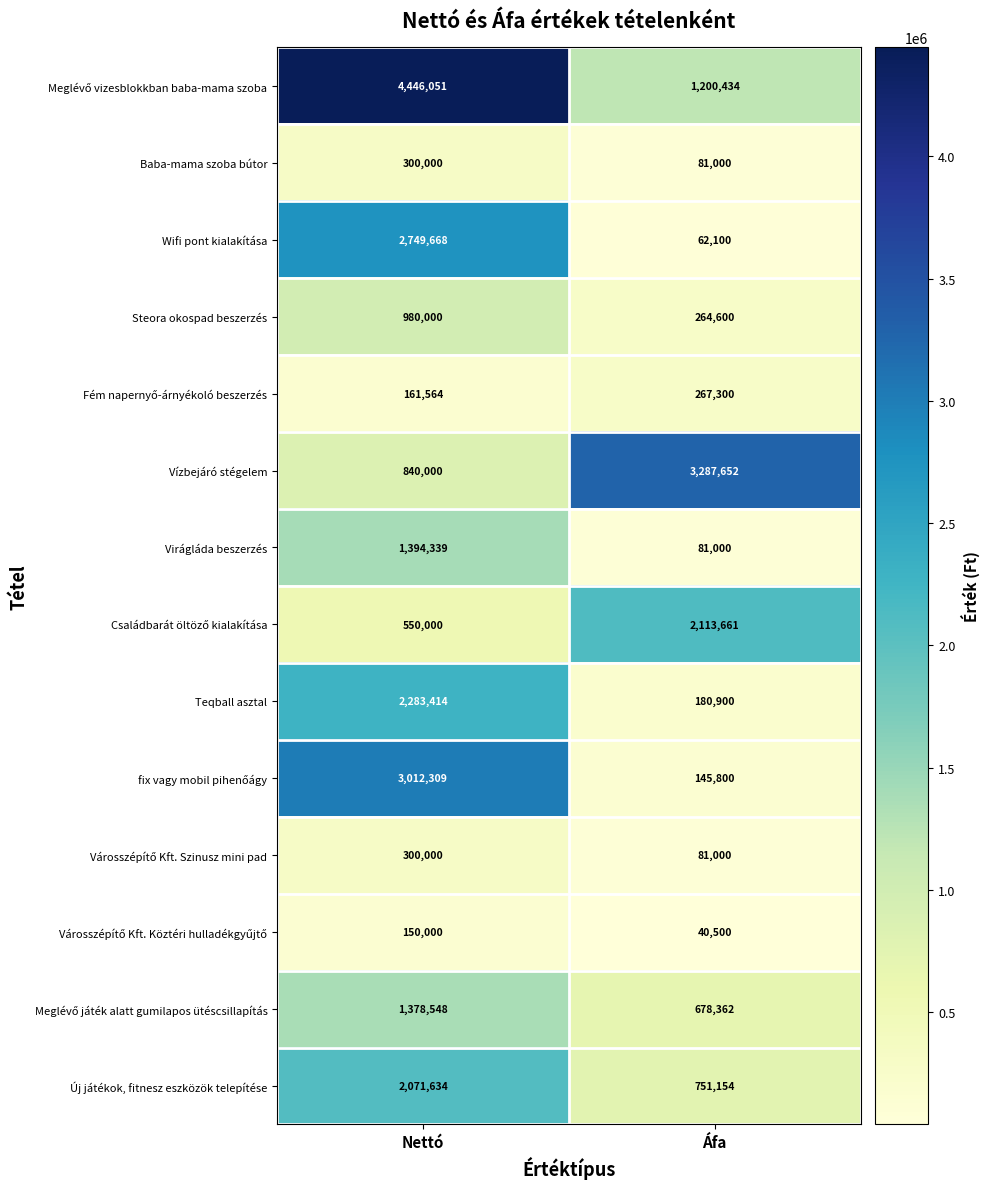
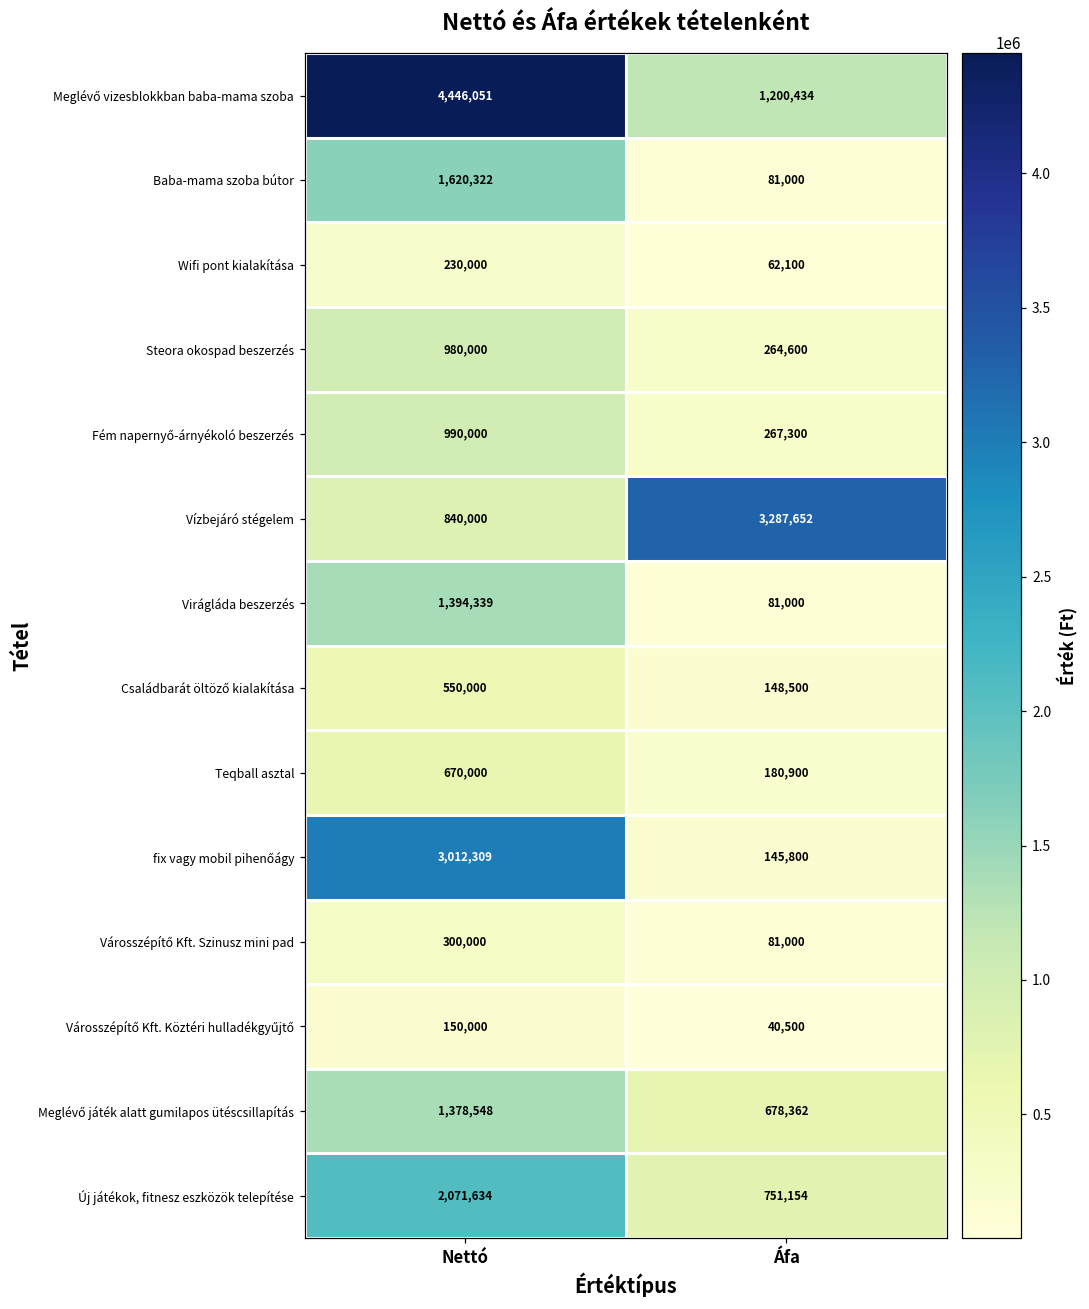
  {
    "Meglévő vizesblokkban baba-mama szoba": {
      "Nettó": "4,446,051",
      "Áfa": "1,200,434"
    },
    "Baba-mama szoba bútor": {
-     "Nettó": "300,000",
+     "Nettó": "1,620,322",
      "Áfa": "81,000"
    },
    "Wifi pont kialakítása": {
-     "Nettó": "2,749,668",
+     "Nettó": "230,000",
      "Áfa": "62,100"
    },
    "Steora okospad beszerzés": {
      "Nettó": "980,000",
      "Áfa": "264,600"
    },
    "Fém napernyő-árnyékoló beszerzés": {
-     "Nettó": "161,564",
+     "Nettó": "990,000",
      "Áfa": "267,300"
    },
    "Vízbejáró stégelem": {
      "Nettó": "840,000",
      "Áfa": "3,287,652"
    },
    "Virágláda beszerzés": {
      "Nettó": "1,394,339",
      "Áfa": "81,000"
    },
    "Családbarát öltöző kialakítása": {
      "Nettó": "550,000",
-     "Áfa": "2,113,661"
+     "Áfa": "148,500"
    },
    "Teqball asztal": {
-     "Nettó": "2,283,414",
+     "Nettó": "670,000",
      "Áfa": "180,900"
    },
    "fix vagy mobil pihenőágy": {
      "Nettó": "3,012,309",
      "Áfa": "145,800"
    },
    "Városszépítő Kft. Szinusz mini pad": {
      "Nettó": "300,000",
      "Áfa": "81,000"
    },
    "Városszépítő Kft. Köztéri hulladékgyűjtő": {
      "Nettó": "150,000",
      "Áfa": "40,500"
    },
    "Meglévő játék alatt gumilapos ütéscsillapítás": {
      "Nettó": "1,378,548",
      "Áfa": "678,362"
    },
    "Új játékok, fitnesz eszközök telepítése": {
      "Nettó": "2,071,634",
      "Áfa": "751,154"
    }
  }
